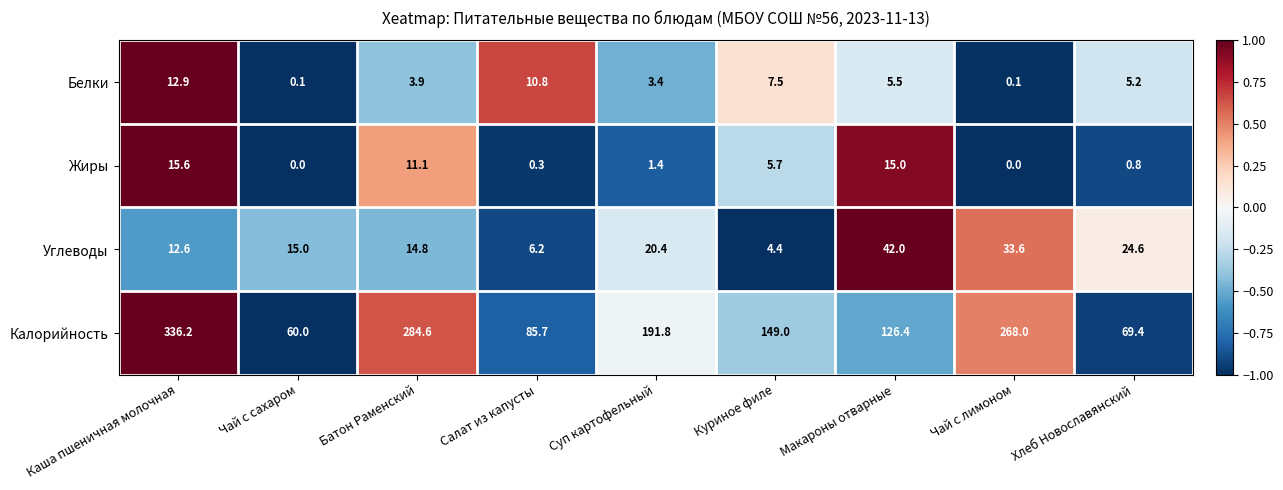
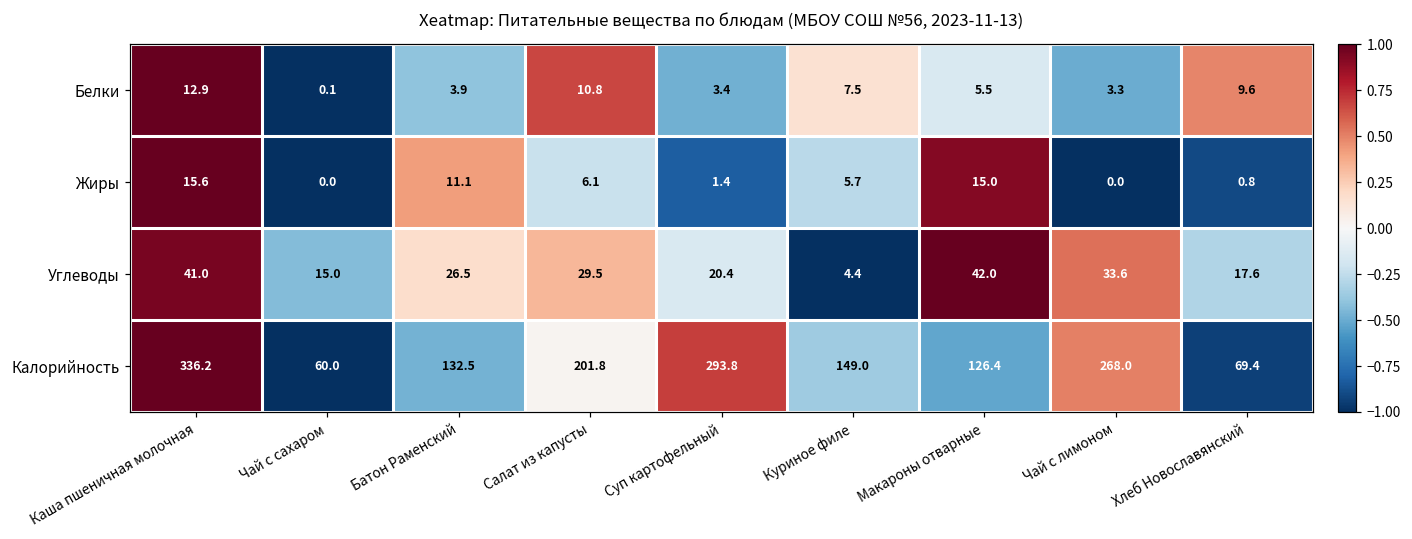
  {
    "Белки": {
      "Каша пшеничная молочная": 12.9,
      "Чай с сахаром": 0.1,
      "Батон Раменский": 3.9,
      "Салат из капусты": 10.8,
      "Суп картофельный": 3.4,
      "Куриное филе": 7.5,
      "Макароны отварные": 5.5,
-     "Чай с лимоном": 0.1,
-     "Хлеб Новославянский": 5.2
+     "Чай с лимоном": 3.3,
+     "Хлеб Новославянский": 9.6
    },
    "Жиры": {
      "Каша пшеничная молочная": 15.6,
      "Чай с сахаром": 0.0,
      "Батон Раменский": 11.1,
-     "Салат из капусты": 0.3,
+     "Салат из капусты": 6.1,
      "Суп картофельный": 1.4,
      "Куриное филе": 5.7,
      "Макароны отварные": 15.0,
      "Чай с лимоном": 0.0,
      "Хлеб Новославянский": 0.8
    },
    "Углеводы": {
-     "Каша пшеничная молочная": 12.6,
+     "Каша пшеничная молочная": 41.0,
      "Чай с сахаром": 15.0,
-     "Батон Раменский": 14.8,
-     "Салат из капусты": 6.2,
+     "Батон Раменский": 26.5,
+     "Салат из капусты": 29.5,
      "Суп картофельный": 20.4,
      "Куриное филе": 4.4,
      "Макароны отварные": 42.0,
      "Чай с лимоном": 33.6,
-     "Хлеб Новославянский": 24.6
+     "Хлеб Новославянский": 17.6
    },
    "Калорийность": {
      "Каша пшеничная молочная": 336.2,
      "Чай с сахаром": 60.0,
-     "Батон Раменский": 284.6,
-     "Салат из капусты": 85.7,
-     "Суп картофельный": 191.8,
+     "Батон Раменский": 132.5,
+     "Салат из капусты": 201.8,
+     "Суп картофельный": 293.8,
      "Куриное филе": 149.0,
      "Макароны отварные": 126.4,
      "Чай с лимоном": 268.0,
      "Хлеб Новославянский": 69.4
    }
  }
